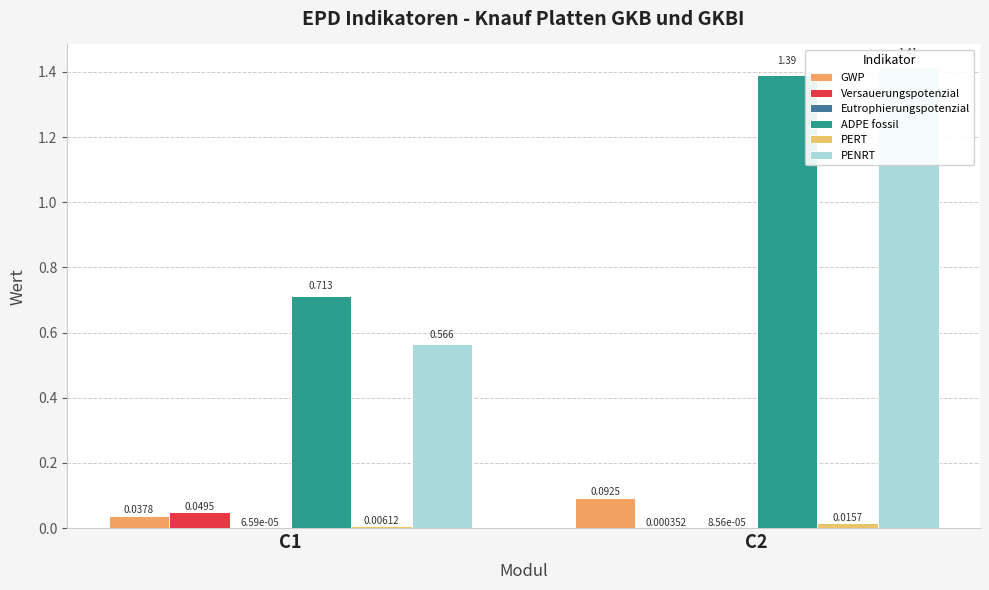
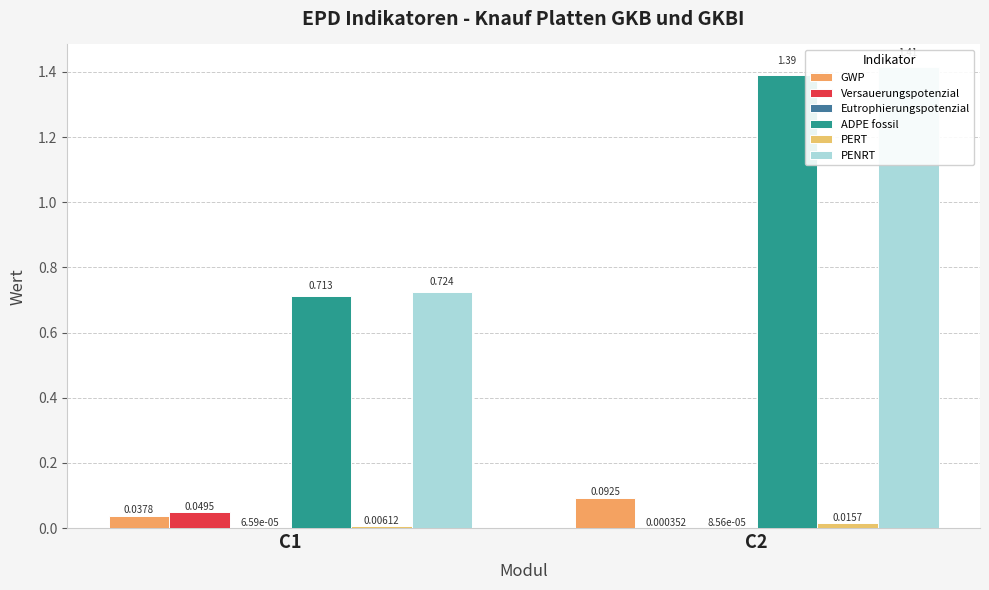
  {
    "Versauerungspotenzial": {
      "C1": 0.0495,
      "C2": 0.000352
    },
    "PENRT": {
-     "C1": 0.566
+     "C1": 0.724
    }
  }
